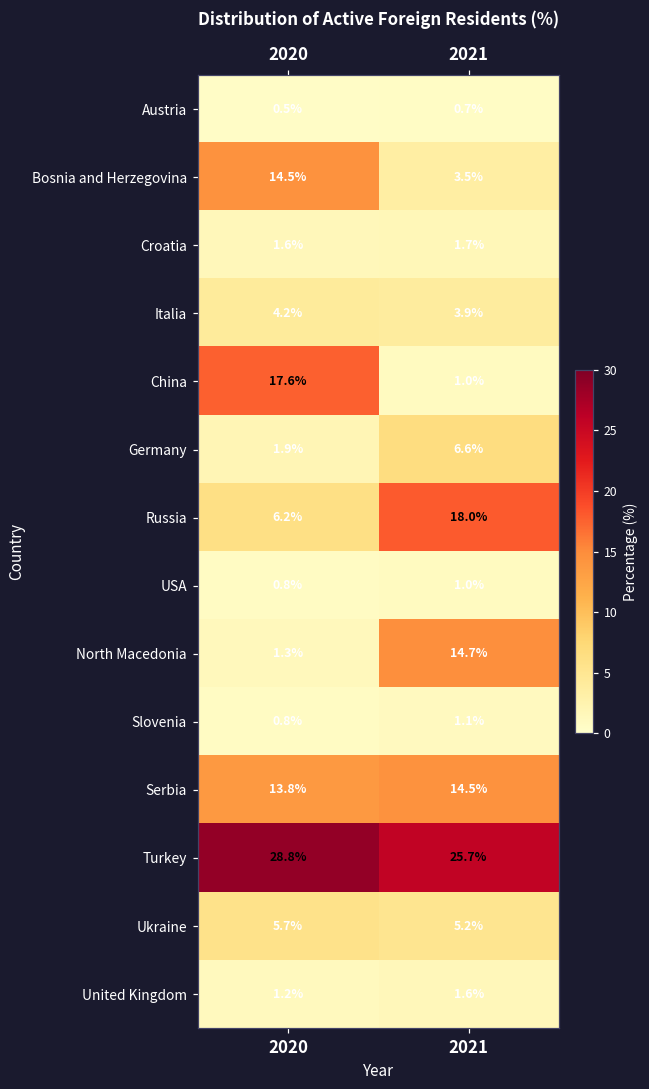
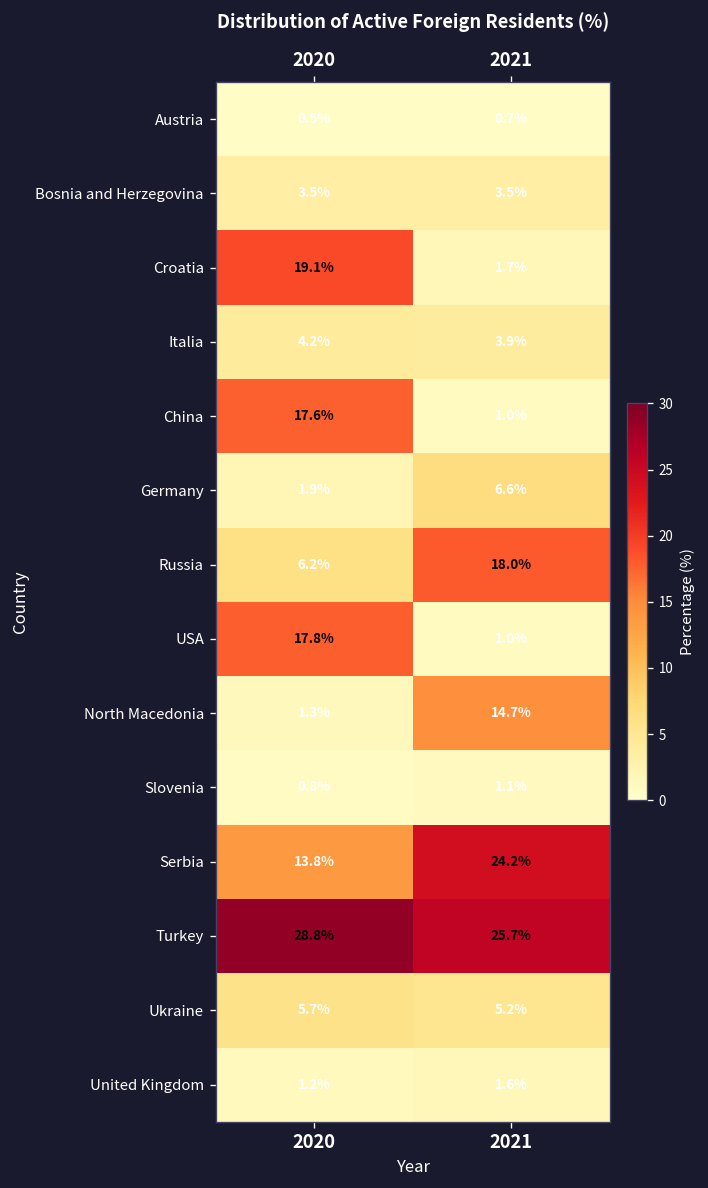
  {
    "Austria": {
      "2020": "0.5%",
      "2021": "0.7%"
    },
    "Bosnia and Herzegovina": {
-     "2020": "14.5%",
+     "2020": "3.5%",
      "2021": "3.5%"
    },
    "Croatia": {
-     "2020": "1.6%",
+     "2020": "19.1%",
      "2021": "1.7%"
    },
    "Italia": {
      "2020": "4.2%",
      "2021": "3.9%"
    },
    "China": {
      "2020": "17.6%",
      "2021": "1.0%"
    },
    "Germany": {
      "2020": "1.9%",
      "2021": "6.6%"
    },
    "Russia": {
      "2020": "6.2%",
      "2021": "18.0%"
    },
    "USA": {
-     "2020": "0.8%",
+     "2020": "17.8%",
      "2021": "1.0%"
    },
    "North Macedonia": {
      "2020": "1.3%",
      "2021": "14.7%"
    },
    "Slovenia": {
      "2020": "0.8%",
      "2021": "1.1%"
    },
    "Serbia": {
      "2020": "13.8%",
-     "2021": "14.5%"
+     "2021": "24.2%"
    },
    "Turkey": {
      "2020": "28.8%",
      "2021": "25.7%"
    },
    "Ukraine": {
      "2020": "5.7%",
      "2021": "5.2%"
    },
    "United Kingdom": {
      "2020": "1.2%",
      "2021": "1.6%"
    }
  }
